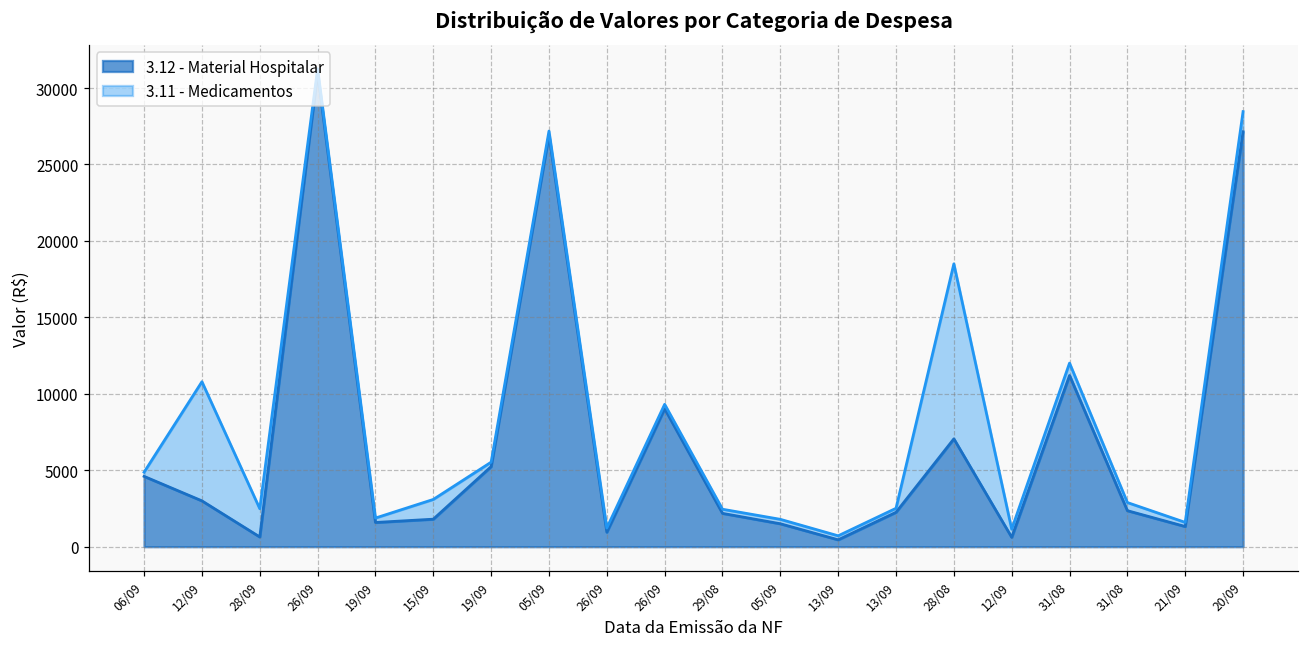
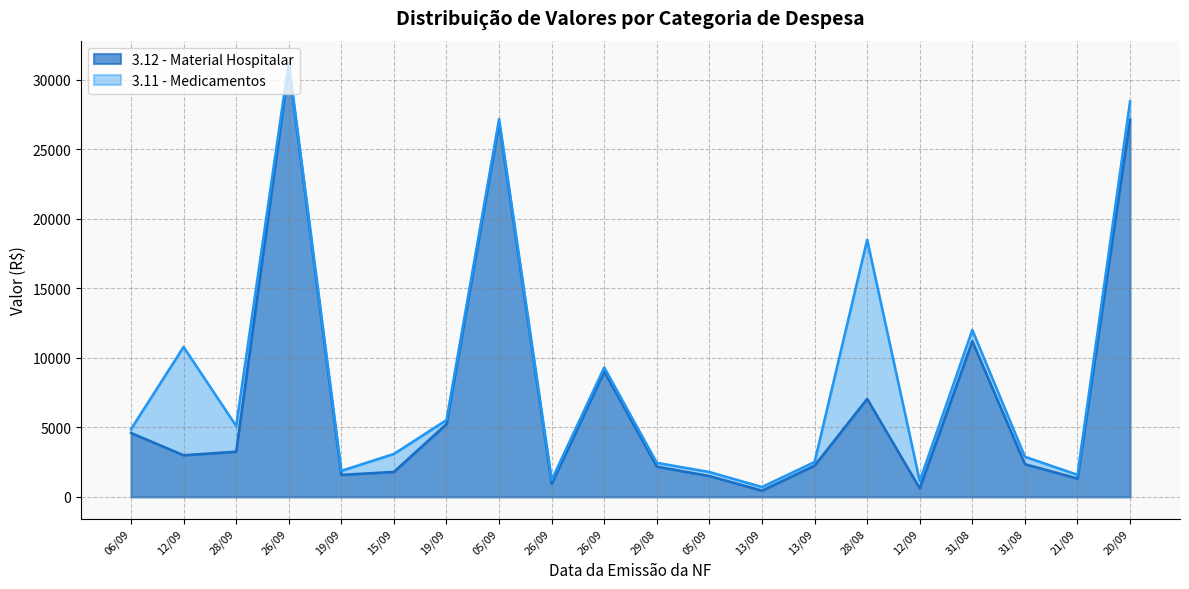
  {
    "3.12 - Material Hospitalar": {
      "06/09": 4600,
-     "28/09": 600,
+     "28/09": 3300,
      "15/09": 1800,
      "29/08": 2200,
      "28/08": 7100,
      "21/09": 1300,
      "20/09": 27100
    },
    "3.11 - Medicamentos": {
      "06/09": 300,
      "28/09": 1800,
      "15/09": 1300,
      "29/08": 300,
      "28/08": 11400,
      "21/09": 300,
      "20/09": 1300
    }
  }
